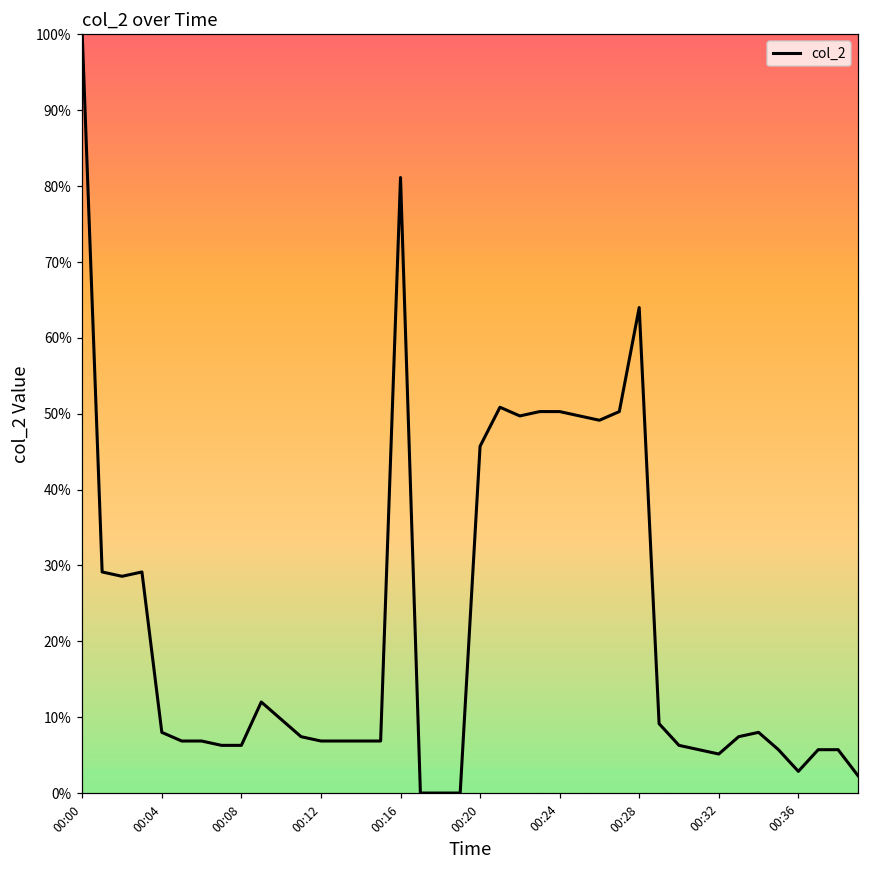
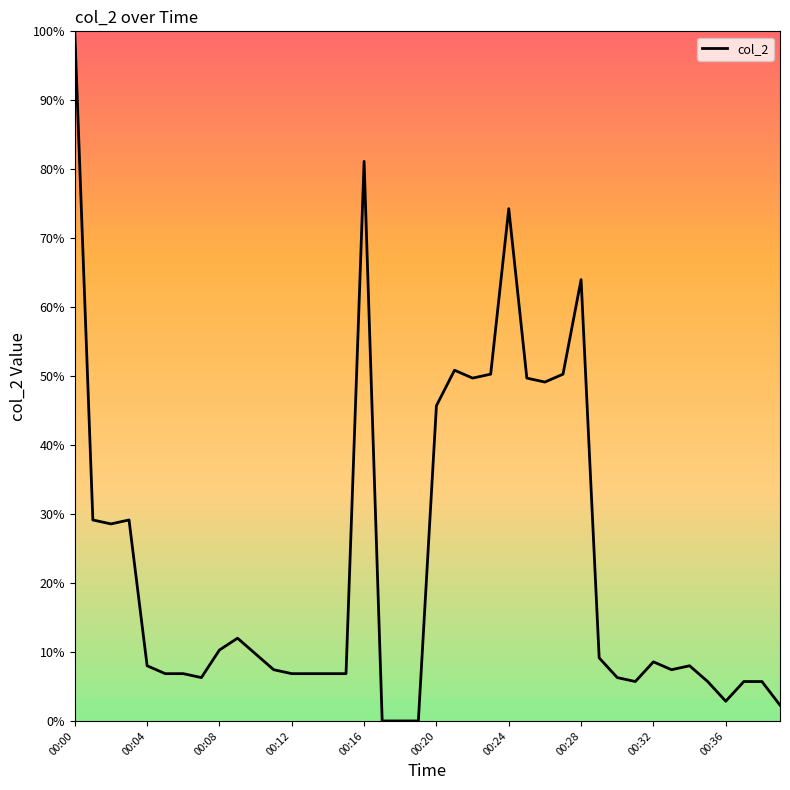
  {
    "00:00": "100%",
    "00:04": "8%",
-   "00:08": "6%",
+   "00:08": "10%",
    "00:12": "7%",
    "00:16": "81%",
    "00:20": "46%",
-   "00:24": "50%",
+   "00:24": "74%",
    "00:28": "64%",
-   "00:32": "5%"
+   "00:32": "9%"
  }
